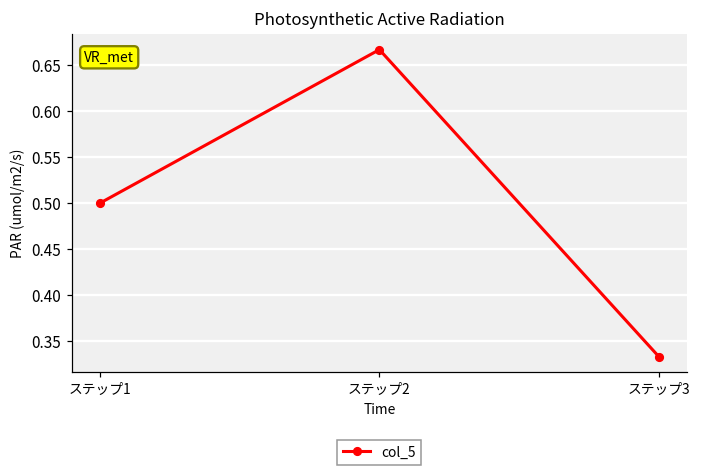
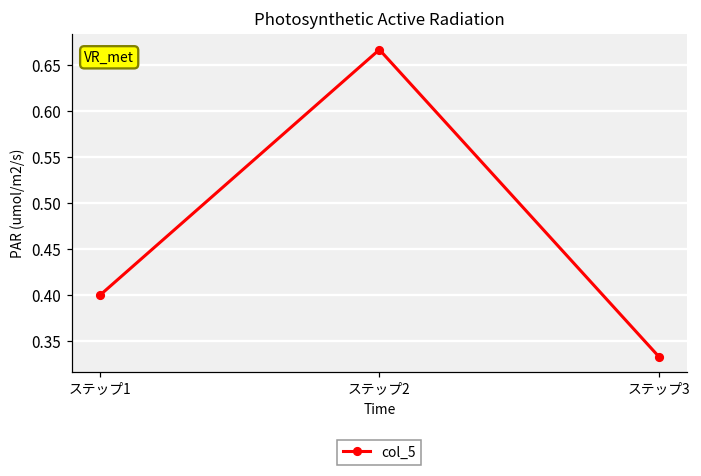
  {
-   "ステップ1": 0.5,
+   "ステップ1": 0.4,
    "ステップ2": 0.67,
    "ステップ3": 0.33
  }
